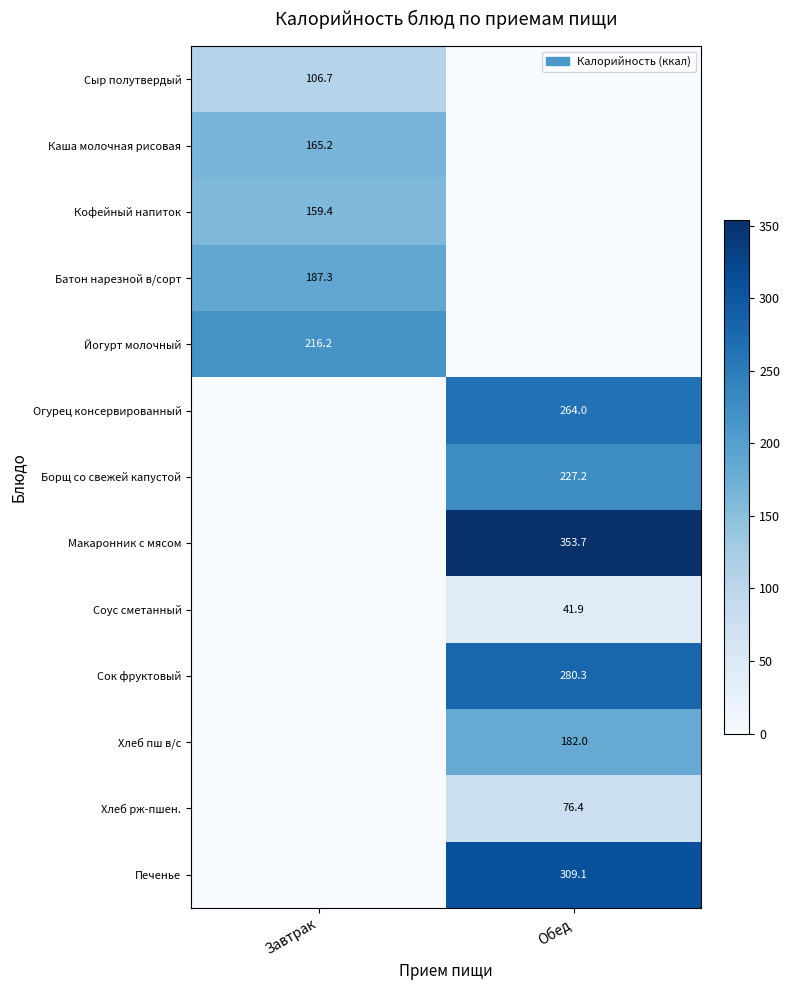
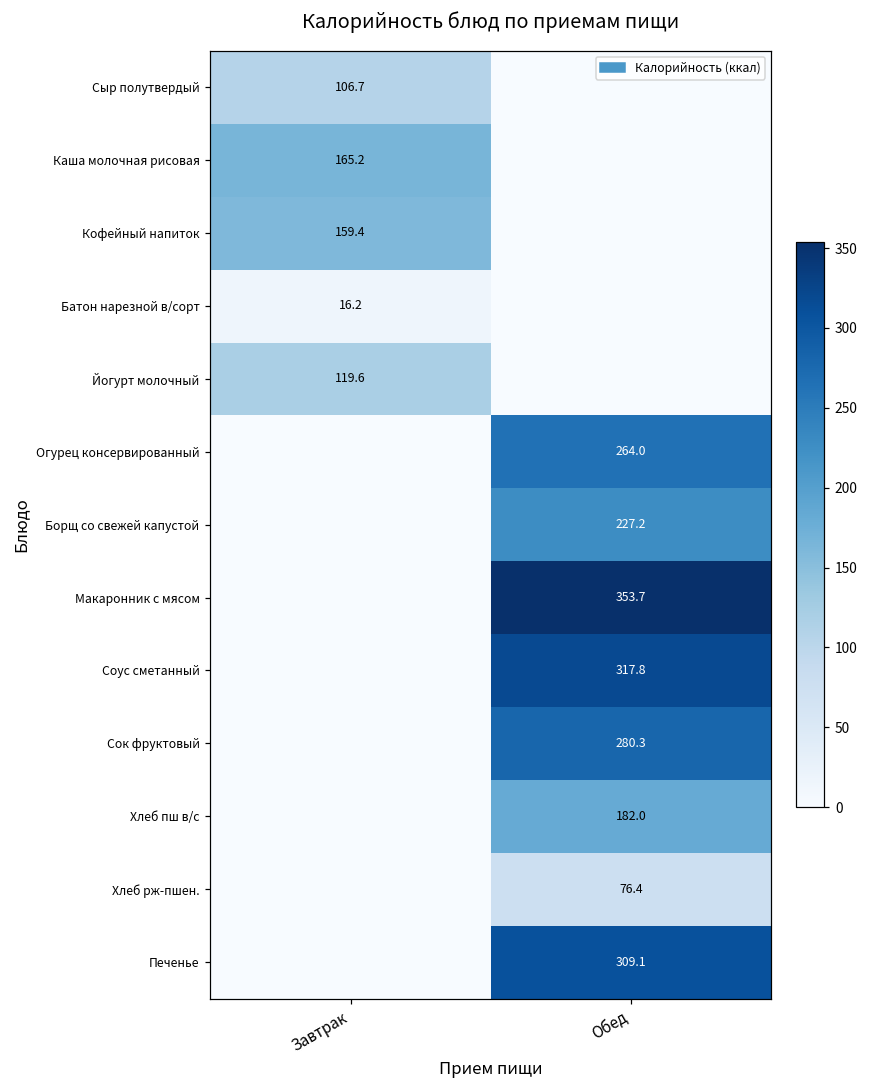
  {
    "Сыр полутвердый": {
      "Завтрак": 106.7
    },
    "Каша молочная рисовая": {
      "Завтрак": 165.2
    },
    "Кофейный напиток": {
      "Завтрак": 159.4
    },
    "Батон нарезной в/сорт": {
-     "Завтрак": 187.3
+     "Завтрак": 16.2
    },
    "Йогурт молочный": {
-     "Завтрак": 216.2
+     "Завтрак": 119.6
    },
    "Огурец консервированный": {
      "Обед": 264.0
    },
    "Борщ со свежей капустой": {
      "Обед": 227.2
    },
    "Макаронник с мясом": {
      "Обед": 353.7
    },
    "Соус сметанный": {
-     "Обед": 41.9
+     "Обед": 317.8
    },
    "Сок фруктовый": {
      "Обед": 280.3
    },
    "Хлеб пш в/с": {
      "Обед": 182.0
    },
    "Хлеб рж-пшен.": {
      "Обед": 76.4
    },
    "Печенье": {
      "Обед": 309.1
    }
  }
